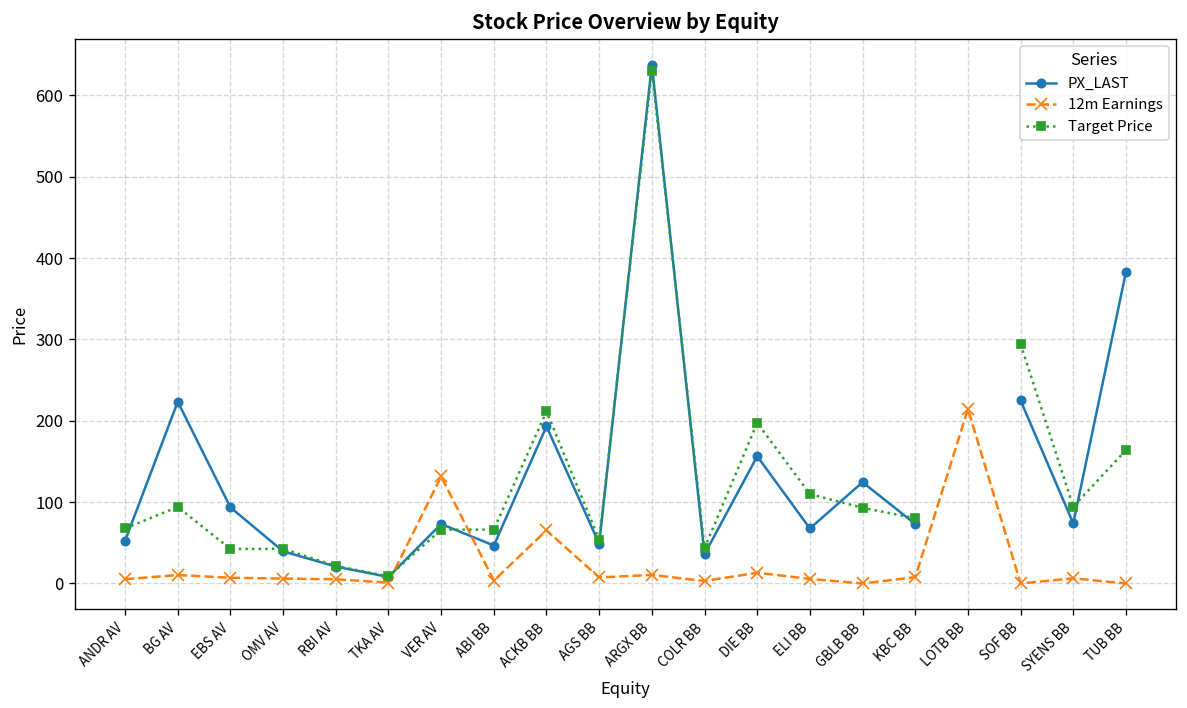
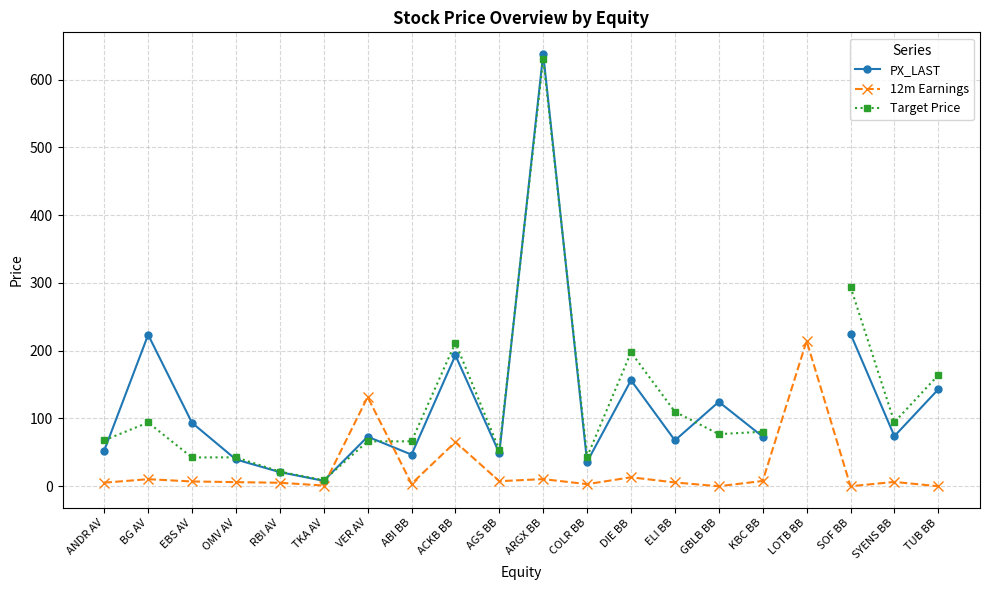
  {
    "PX_LAST": {
      "ANDR AV": 50,
      "BG AV": 220,
      "EBS AV": 90,
      "VER AV": 70,
      "ABI BB": 50,
      "ACKB BB": 190,
      "AGS BB": 50,
      "ARGX BB": 640,
      "COLR BB": 40,
      "DIE BB": 160,
      "ELI BB": 70,
      "GBLB BB": 120,
      "KBC BB": 70,
      "SOF BB": 230,
      "SYENS BB": 70,
-     "TUB BB": 380
+     "TUB BB": 140
    },
    "12m Earnings": {
      "ANDR AV": 10,
      "BG AV": 10,
      "EBS AV": 10,
      "OMV AV": 10,
      "RBI AV": 10,
      "TKA AV": 0,
      "VER AV": 130,
      "ABI BB": 0,
      "ACKB BB": 70,
      "AGS BB": 10,
      "ARGX BB": 10,
      "COLR BB": 0,
      "DIE BB": 10,
      "ELI BB": 10,
      "GBLB BB": 0,
      "KBC BB": 10,
      "LOTB BB": 210,
      "SOF BB": 0,
      "SYENS BB": 10,
      "TUB BB": 0
    },
    "Target Price": {
      "ANDR AV": 70,
      "BG AV": 90,
      "EBS AV": 40,
      "VER AV": 70,
      "ABI BB": 70,
      "ACKB BB": 210,
      "AGS BB": 50,
      "ARGX BB": 630,
      "COLR BB": 40,
      "DIE BB": 200,
      "ELI BB": 110,
-     "GBLB BB": 90,
+     "GBLB BB": 80,
      "KBC BB": 80,
      "SOF BB": 290,
      "SYENS BB": 90,
      "TUB BB": 160
    }
  }
